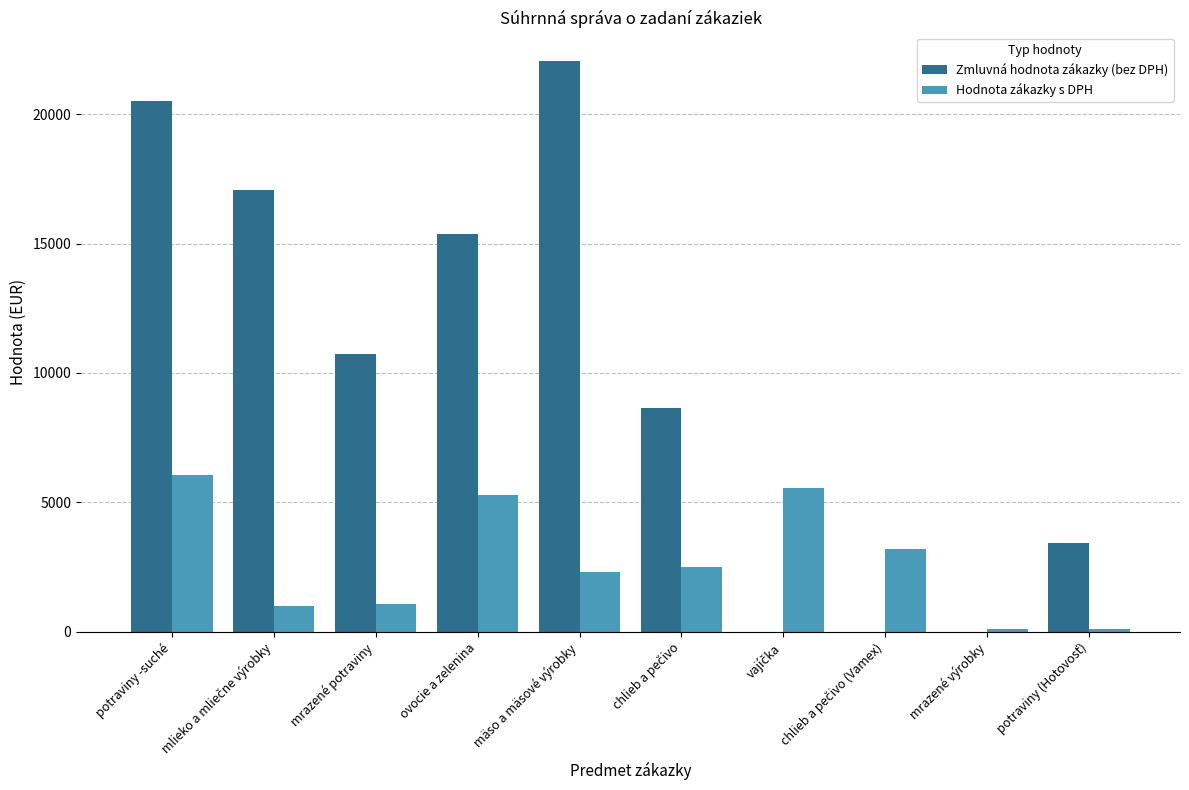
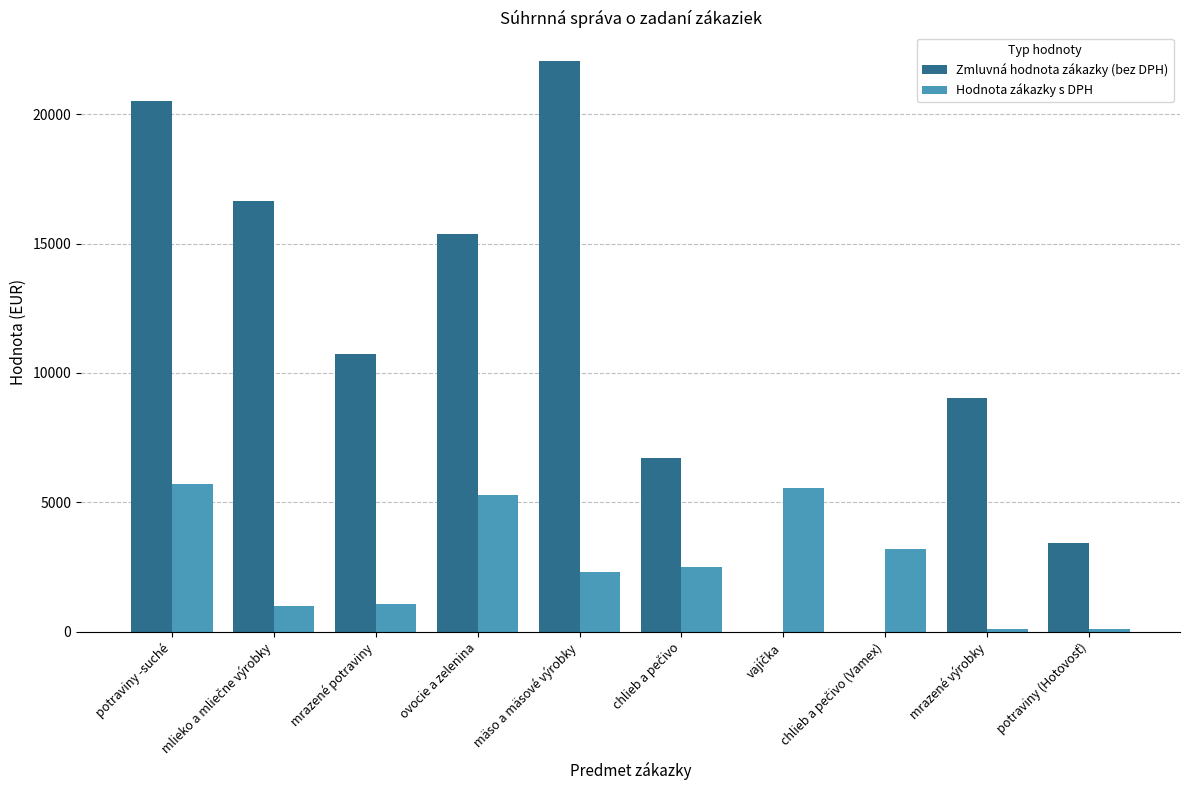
  {
    "Zmluvná hodnota zákazky (bez DPH)": {
      "potraviny -suché": 20500,
-     "mlieko a mliečne výrobky": 17100,
+     "mlieko a mliečne výrobky": 16700,
      "mrazené potraviny": 10700,
      "ovocie a zelenina": 15300,
      "mäso a mäsové výrobky": 22000,
-     "chlieb a pečivo": 8600,
+     "chlieb a pečivo": 6700,
      "vajíčka": 0,
      "chlieb a pečivo (Vamex)": 0,
-     "mrazené výrobky": 0,
+     "mrazené výrobky": 9000,
      "potraviny (Hotovosť)": 3400
    },
    "Hodnota zákazky s DPH": {
-     "potraviny -suché": 6100,
+     "potraviny -suché": 5700,
      "mlieko a mliečne výrobky": 1000,
      "mrazené potraviny": 1100,
      "ovocie a zelenina": 5300,
      "mäso a mäsové výrobky": 2300,
      "chlieb a pečivo": 2500,
      "vajíčka": 5600,
      "chlieb a pečivo (Vamex)": 3200,
      "mrazené výrobky": 100,
      "potraviny (Hotovosť)": 100
    }
  }
